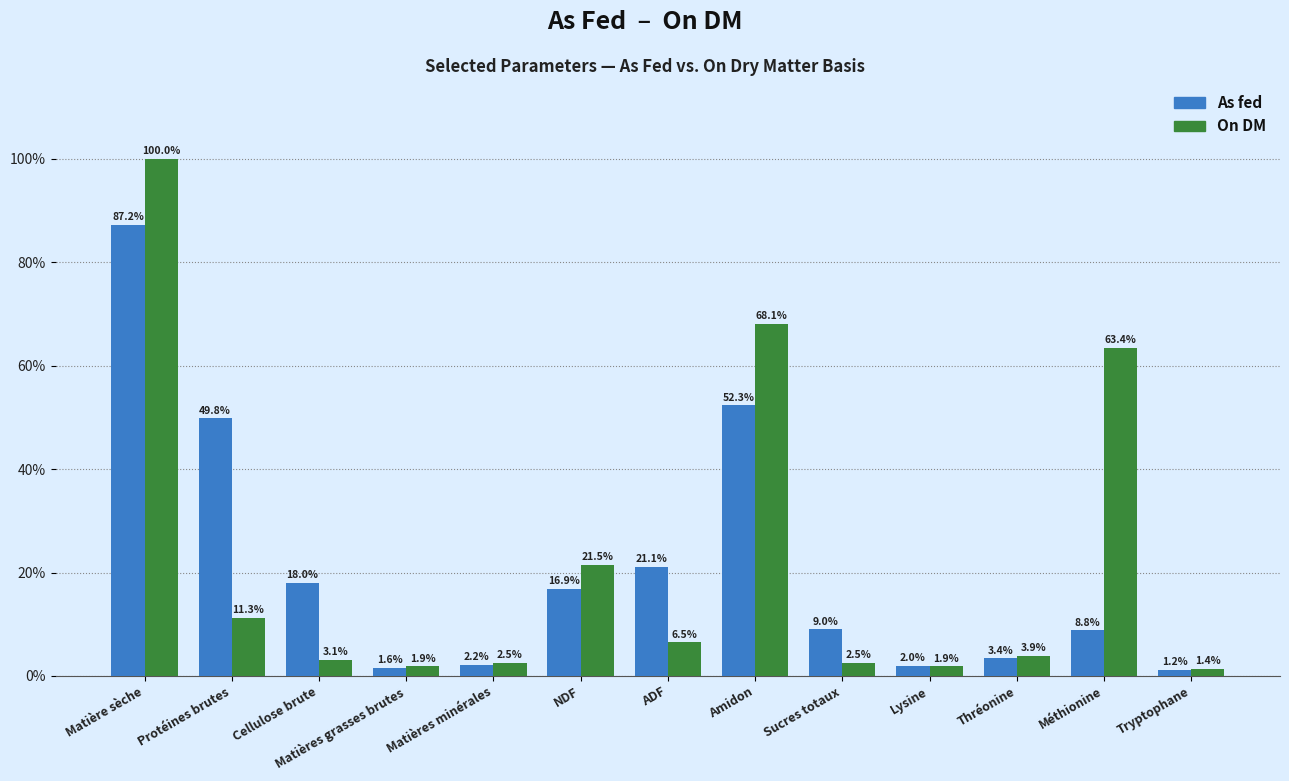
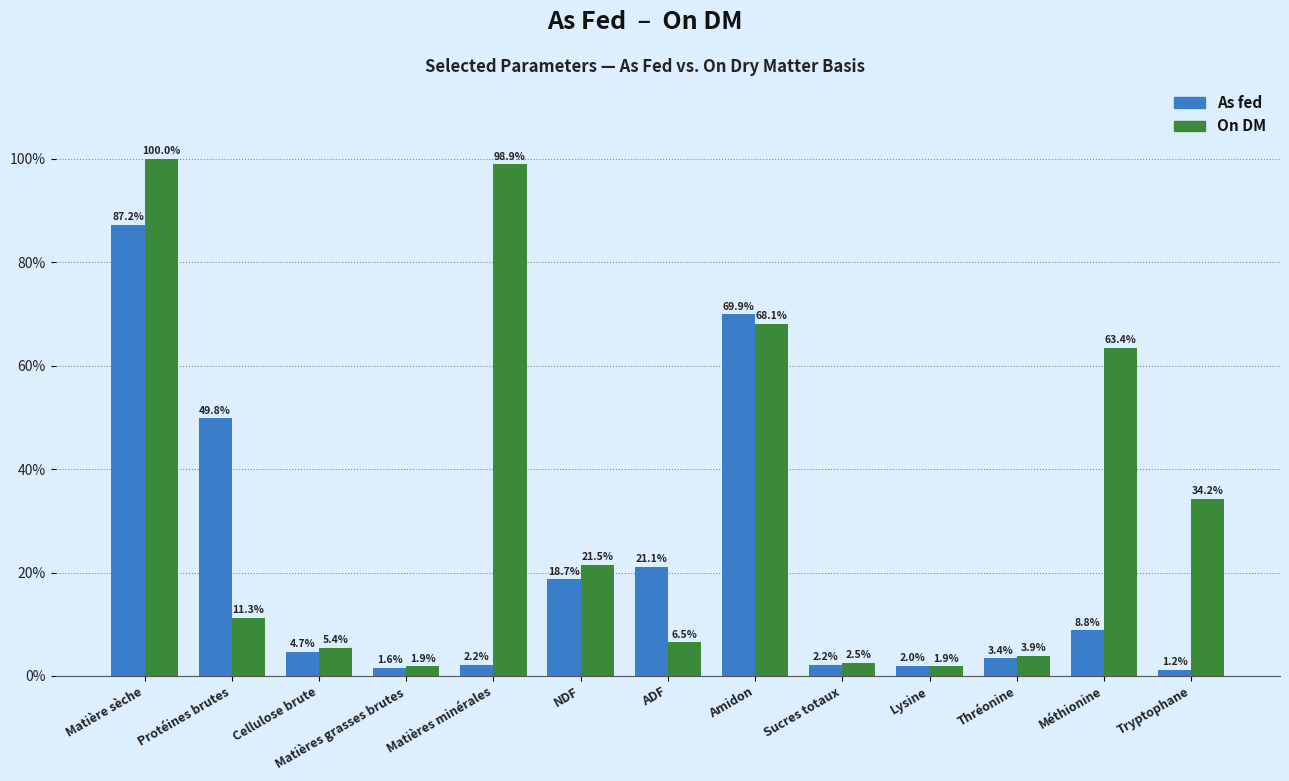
  {
    "As fed": {
      "Matière sèche": "87.2%",
      "Protéines brutes": "49.8%",
-     "Cellulose brute": "18.0%",
+     "Cellulose brute": "4.7%",
      "Matières grasses brutes": "1.6%",
      "Matières minérales": "2.2%",
-     "NDF": "16.9%",
+     "NDF": "18.7%",
      "ADF": "21.1%",
-     "Amidon": "52.3%",
-     "Sucres totaux": "9.0%",
+     "Amidon": "69.9%",
+     "Sucres totaux": "2.2%",
      "Lysine": "2.0%",
      "Thréonine": "3.4%",
      "Méthionine": "8.8%",
      "Tryptophane": "1.2%"
    },
    "On DM": {
      "Matière sèche": "100.0%",
      "Protéines brutes": "11.3%",
-     "Cellulose brute": "3.1%",
+     "Cellulose brute": "5.4%",
      "Matières grasses brutes": "1.9%",
-     "Matières minérales": "2.5%",
+     "Matières minérales": "98.9%",
      "NDF": "21.5%",
      "ADF": "6.5%",
      "Amidon": "68.1%",
      "Sucres totaux": "2.5%",
      "Lysine": "1.9%",
      "Thréonine": "3.9%",
      "Méthionine": "63.4%",
-     "Tryptophane": "1.4%"
+     "Tryptophane": "34.2%"
    }
  }
